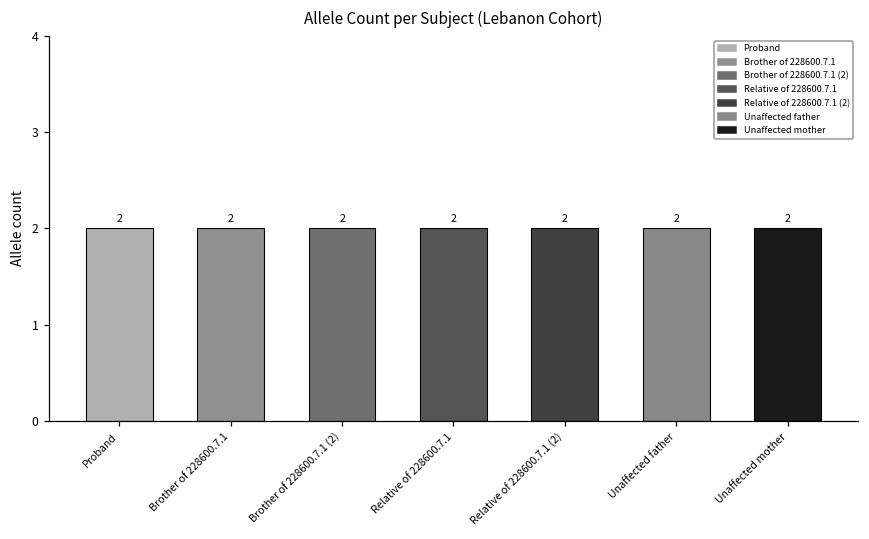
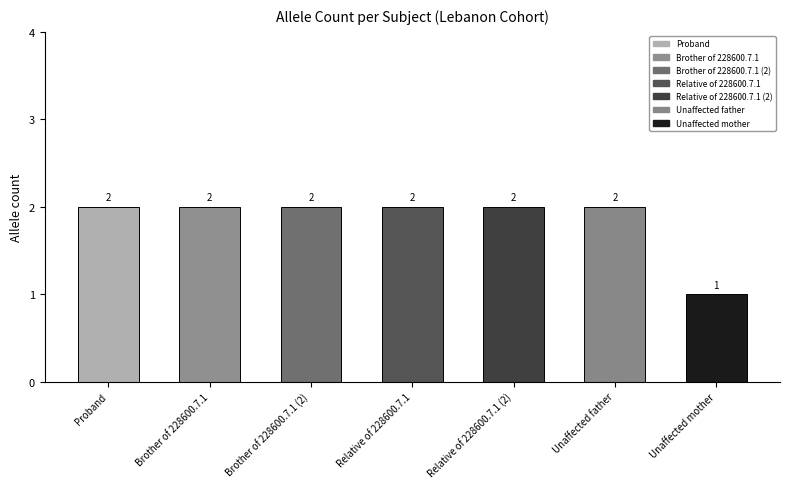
  {
    "Proband": 2,
    "Brother of 228600.7.1": 2,
    "Brother of 228600.7.1 (2)": 2,
    "Relative of 228600.7.1": 2,
    "Relative of 228600.7.1 (2)": 2,
    "Unaffected father": 2,
-   "Unaffected mother": 2
+   "Unaffected mother": 1
  }
